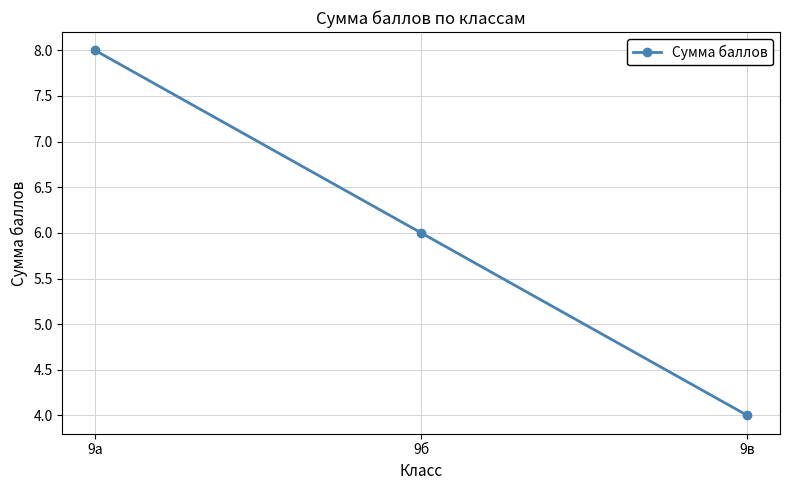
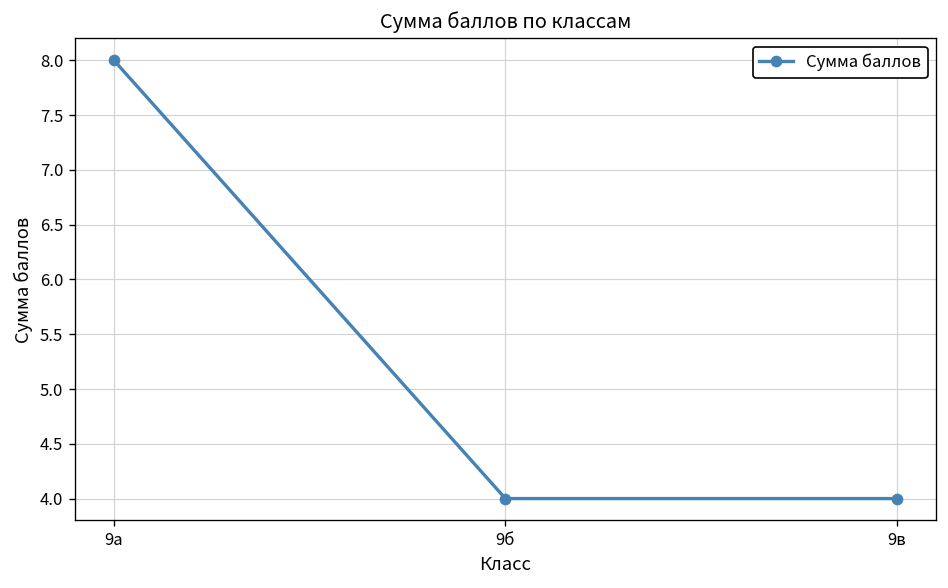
  {
    "9а": 8,
-   "9б": 6,
+   "9б": 4,
    "9в": 4
  }
